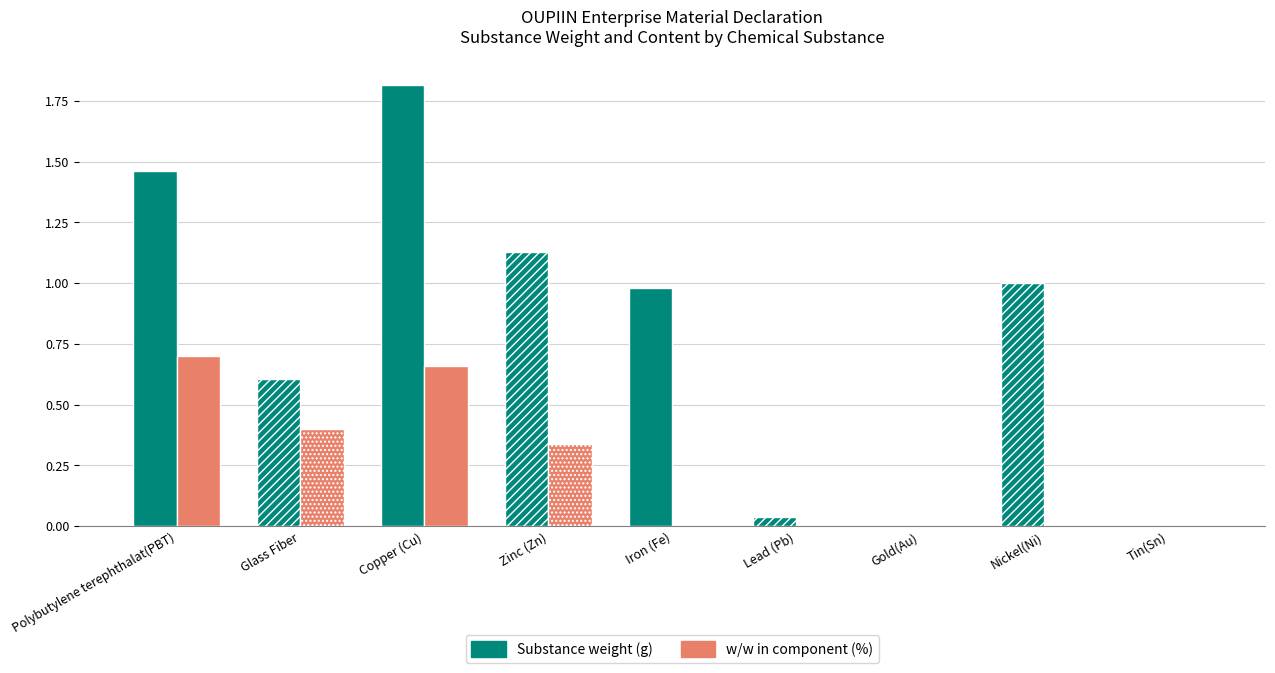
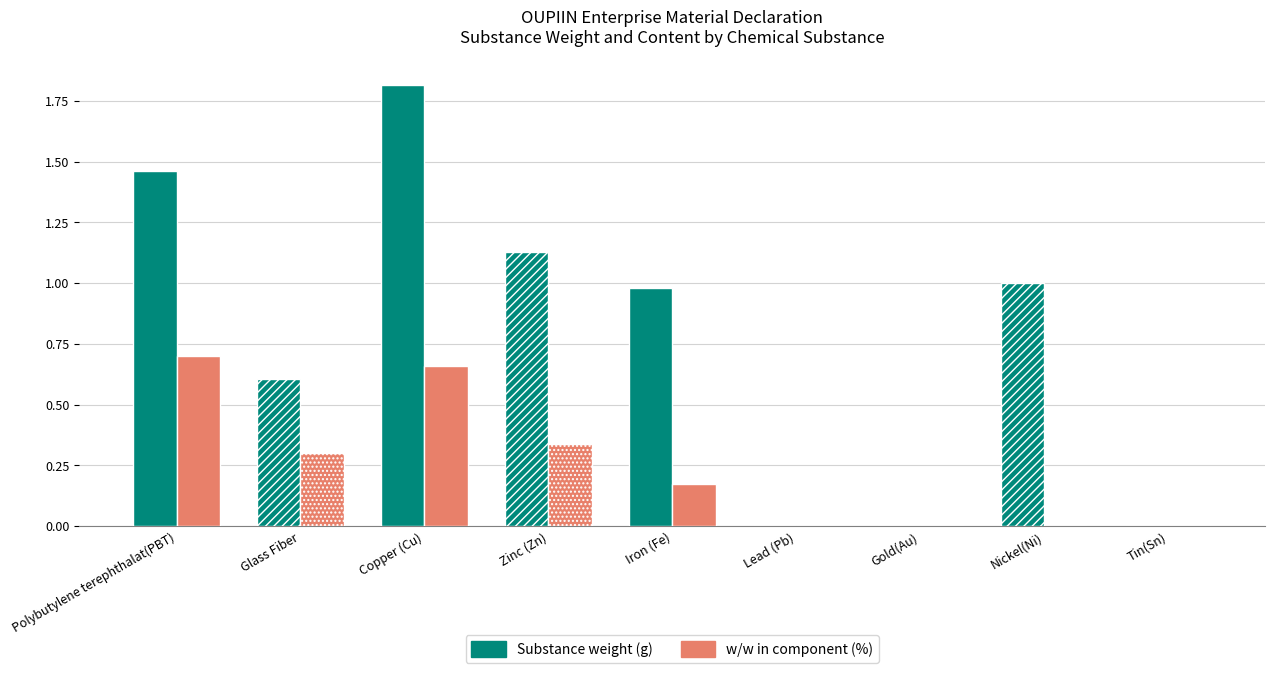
  {
    "Substance weight (g)": {
      "Polybutylene terephthalat(PBT)": 1.46,
      "Glass Fiber": 0.61,
      "Copper (Cu)": 1.82,
      "Zinc (Zn)": 1.13,
      "Iron (Fe)": 0.98,
-     "Lead (Pb)": 0.04,
+     "Lead (Pb)": 0.00,
      "Nickel(Ni)": 1.00
    },
    "w/w in component (%)": {
      "Polybutylene terephthalat(PBT)": 0.70,
-     "Glass Fiber": 0.4,
+     "Glass Fiber": 0.3,
      "Copper (Cu)": 0.66,
      "Zinc (Zn)": 0.34,
-     "Iron (Fe)": 0.00
+     "Iron (Fe)": 0.17
    }
  }
